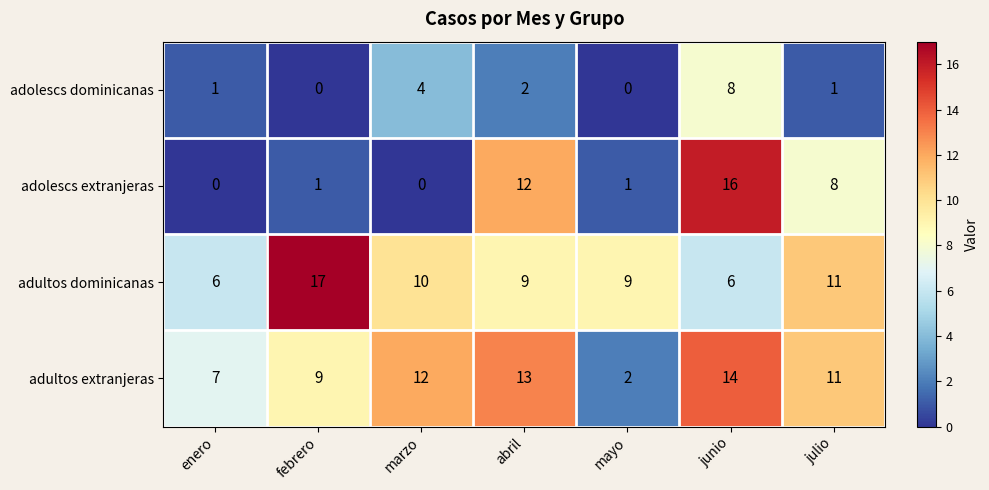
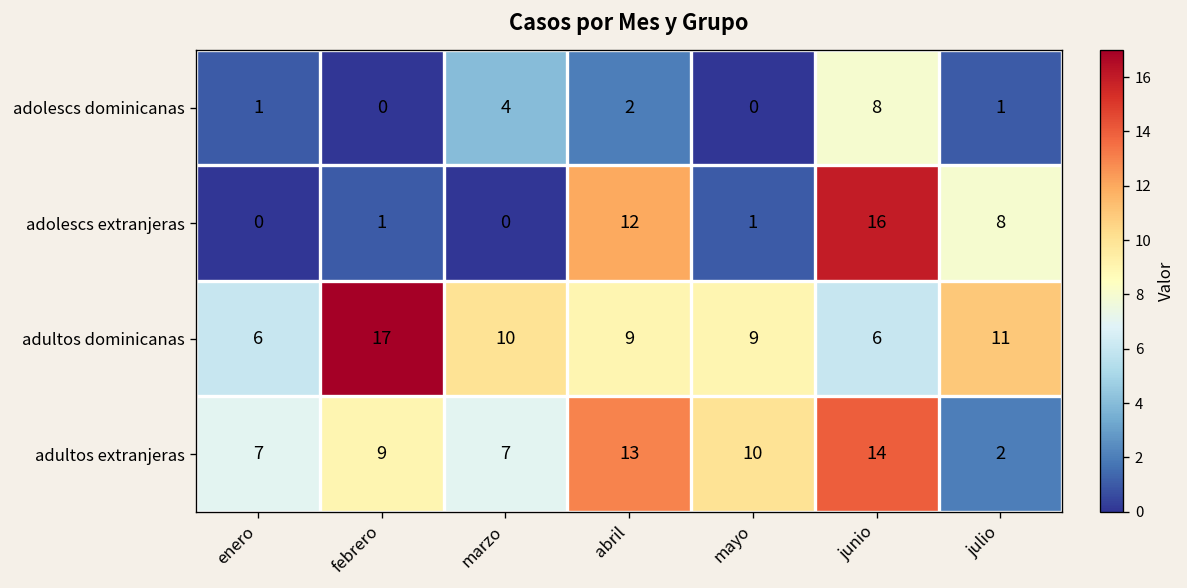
  {
    "adolescs dominicanas": {
      "enero": 1,
      "febrero": 0,
      "marzo": 4,
      "abril": 2,
      "mayo": 0,
      "junio": 8,
      "julio": 1
    },
    "adolescs extranjeras": {
      "enero": 0,
      "febrero": 1,
      "marzo": 0,
      "abril": 12,
      "mayo": 1,
      "junio": 16,
      "julio": 8
    },
    "adultos dominicanas": {
      "enero": 6,
      "febrero": 17,
      "marzo": 10,
      "abril": 9,
      "mayo": 9,
      "junio": 6,
      "julio": 11
    },
    "adultos extranjeras": {
      "enero": 7,
      "febrero": 9,
-     "marzo": 12,
+     "marzo": 7,
      "abril": 13,
-     "mayo": 2,
+     "mayo": 10,
      "junio": 14,
-     "julio": 11
+     "julio": 2
    }
  }
